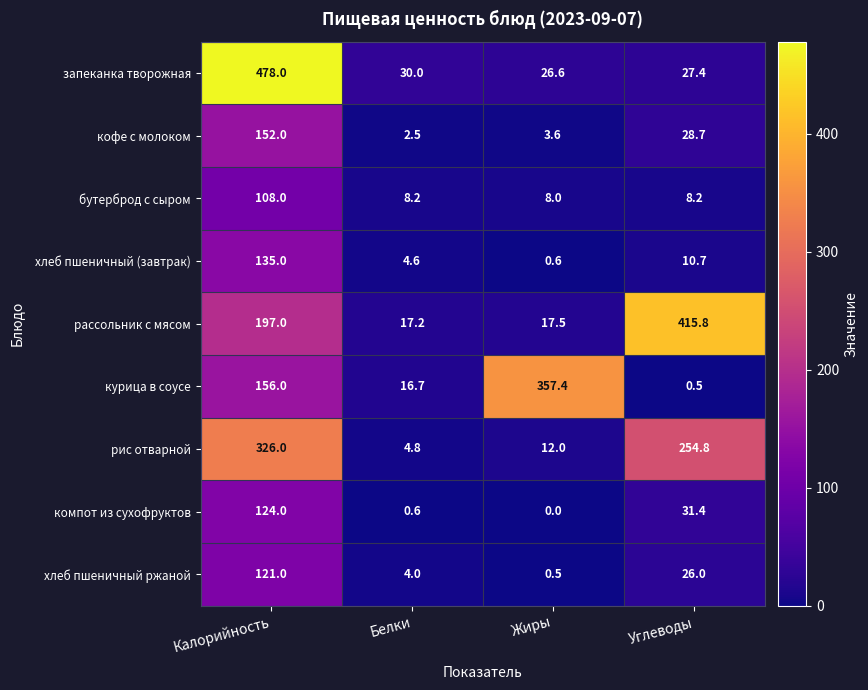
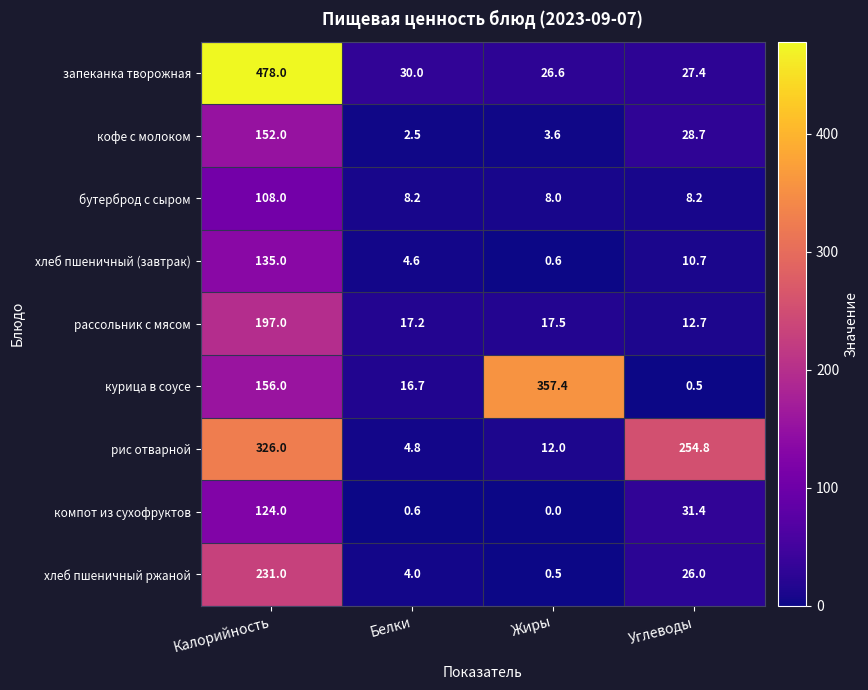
  {
    "запеканка творожная": {
      "Калорийность": 478.0,
      "Белки": 30.0,
      "Жиры": 26.6,
      "Углеводы": 27.4
    },
    "кофе с молоком": {
      "Калорийность": 152.0,
      "Белки": 2.5,
      "Жиры": 3.6,
      "Углеводы": 28.7
    },
    "бутерброд с сыром": {
      "Калорийность": 108.0,
      "Белки": 8.2,
      "Жиры": 8.0,
      "Углеводы": 8.2
    },
    "хлеб пшеничный (завтрак)": {
      "Калорийность": 135.0,
      "Белки": 4.6,
      "Жиры": 0.6,
      "Углеводы": 10.7
    },
    "рассольник с мясом": {
      "Калорийность": 197.0,
      "Белки": 17.2,
      "Жиры": 17.5,
-     "Углеводы": 415.8
+     "Углеводы": 12.7
    },
    "курица в соусе": {
      "Калорийность": 156.0,
      "Белки": 16.7,
      "Жиры": 357.4,
      "Углеводы": 0.5
    },
    "рис отварной": {
      "Калорийность": 326.0,
      "Белки": 4.8,
      "Жиры": 12.0,
      "Углеводы": 254.8
    },
    "компот из сухофруктов": {
      "Калорийность": 124.0,
      "Белки": 0.6,
      "Жиры": 0.0,
      "Углеводы": 31.4
    },
    "хлеб пшеничный ржаной": {
-     "Калорийность": 121.0,
+     "Калорийность": 231.0,
      "Белки": 4.0,
      "Жиры": 0.5,
      "Углеводы": 26.0
    }
  }
